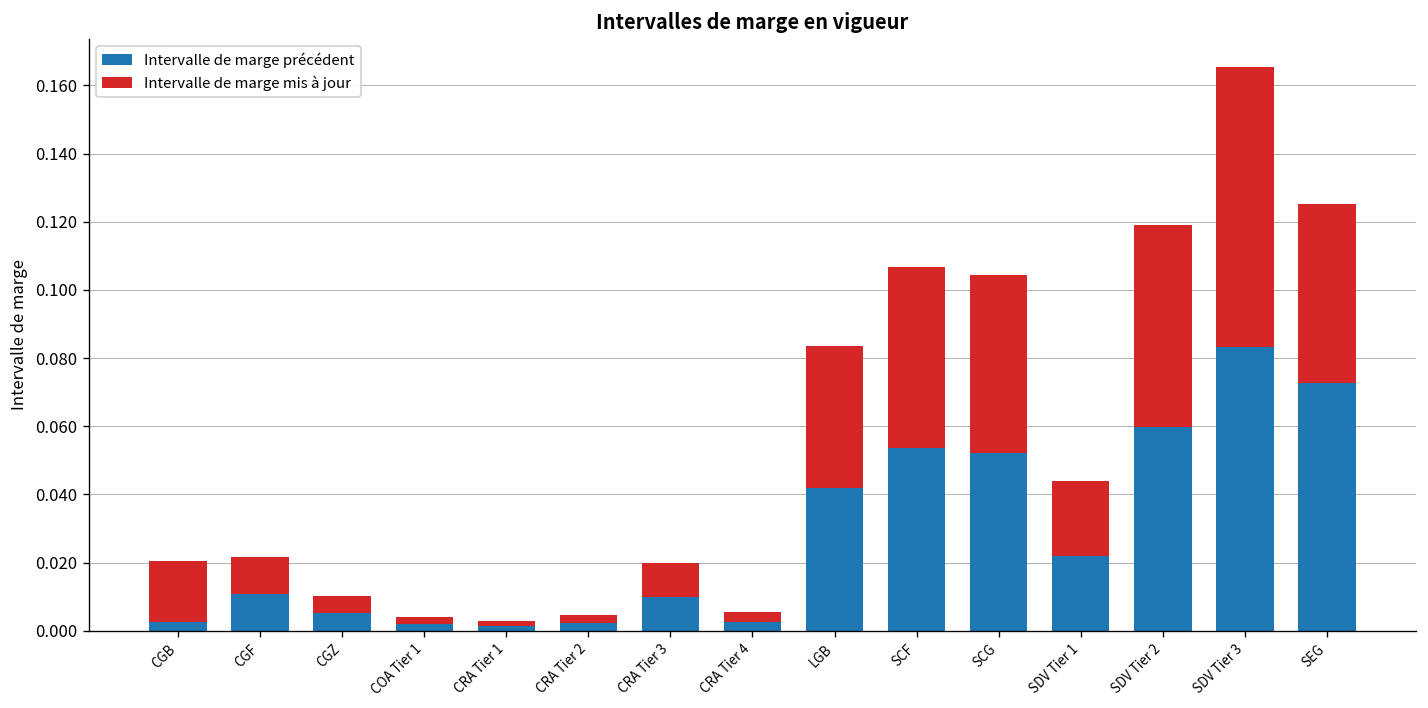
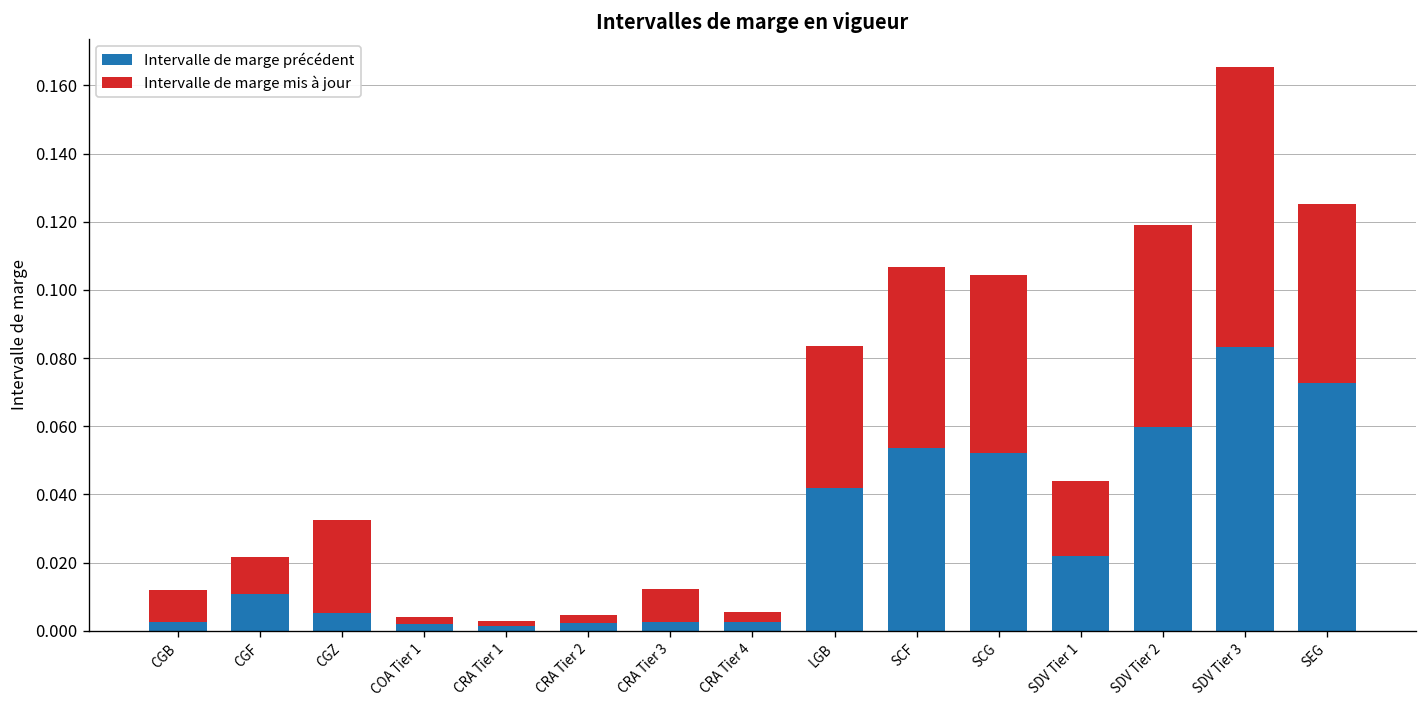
  {
    "Intervalle de marge précédent": {
      "CGB": 0.003,
      "CGF": 0.011,
      "CGZ": 0.005,
      "COA Tier 1": 0.002,
      "CRA Tier 1": 0.001,
      "CRA Tier 2": 0.002,
-     "CRA Tier 3": 0.010,
+     "CRA Tier 3": 0.003,
      "CRA Tier 4": 0.003,
      "LGB": 0.042,
      "SCF": 0.053,
      "SCG": 0.052,
      "SDV Tier 1": 0.022,
      "SDV Tier 2": 0.060,
      "SDV Tier 3": 0.083,
      "SEG": 0.073
    },
    "Intervalle de marge mis à jour": {
-     "CGB": 0.018,
+     "CGB": 0.009,
      "CGF": 0.011,
-     "CGZ": 0.005,
+     "CGZ": 0.027,
      "COA Tier 1": 0.002,
      "CRA Tier 1": 0.001,
      "CRA Tier 2": 0.002,
      "CRA Tier 3": 0.010,
      "CRA Tier 4": 0.003,
      "LGB": 0.042,
      "SCF": 0.053,
      "SCG": 0.052,
      "SDV Tier 1": 0.022,
      "SDV Tier 2": 0.059,
      "SDV Tier 3": 0.082,
      "SEG": 0.053
    }
  }
